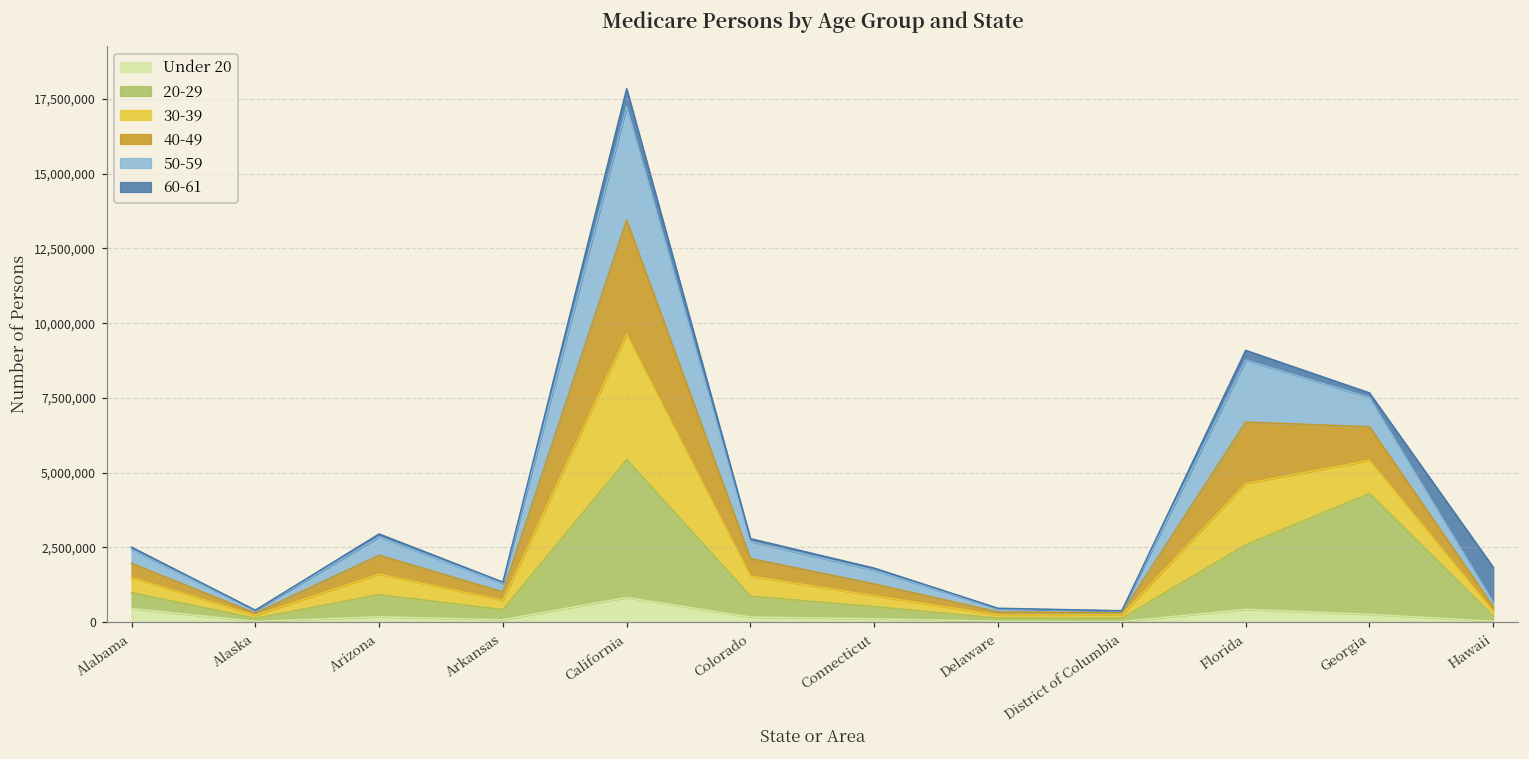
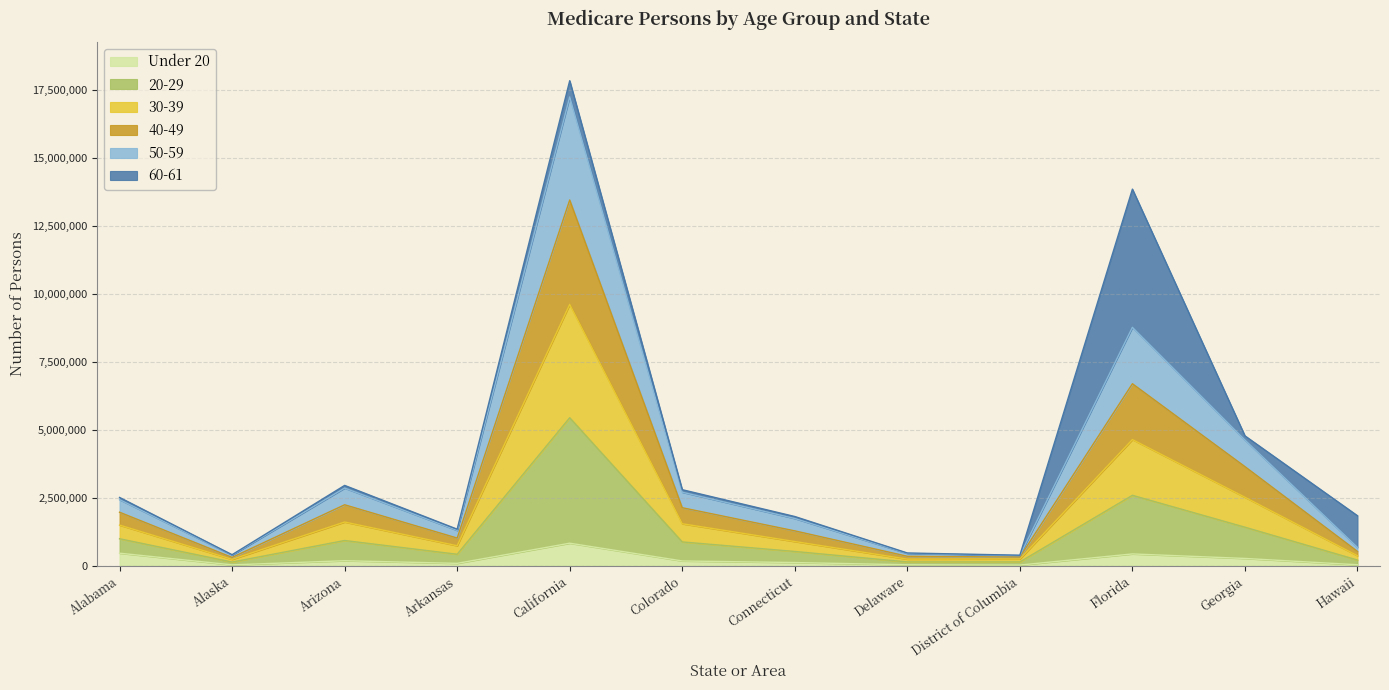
  {
    "Under 20": {
      "Alabama": "500,000",
      "Alaska": "0",
      "Arizona": "200,000",
      "Arkansas": "100,000",
      "California": "800,000",
      "Colorado": "200,000",
      "Connecticut": "100,000",
      "Delaware": "0",
      "District of Columbia": "0",
      "Florida": "400,000",
      "Georgia": "300,000",
      "Hawaii": "0"
    },
    "20-29": {
      "Alabama": "500,000",
      "Alaska": "100,000",
      "Arizona": "700,000",
      "Arkansas": "300,000",
      "California": "4,600,000",
      "Colorado": "700,000",
      "Connecticut": "400,000",
      "Delaware": "100,000",
      "District of Columbia": "100,000",
      "Florida": "2,200,000",
-     "Georgia": "4,000,000",
+     "Georgia": "1,200,000",
      "Hawaii": "200,000"
    },
    "50-59": {
      "Arizona": "600,000",
      "California": "3,800,000",
      "Florida": "2,100,000",
      "Georgia": "1,000,000",
      "Hawaii": "100,000"
    },
    "60-61": {
      "Arizona": "100,000",
      "California": "600,000",
-     "Florida": "300,000",
+     "Florida": "5,100,000",
      "Georgia": "200,000",
      "Hawaii": "1,200,000"
    }
  }
